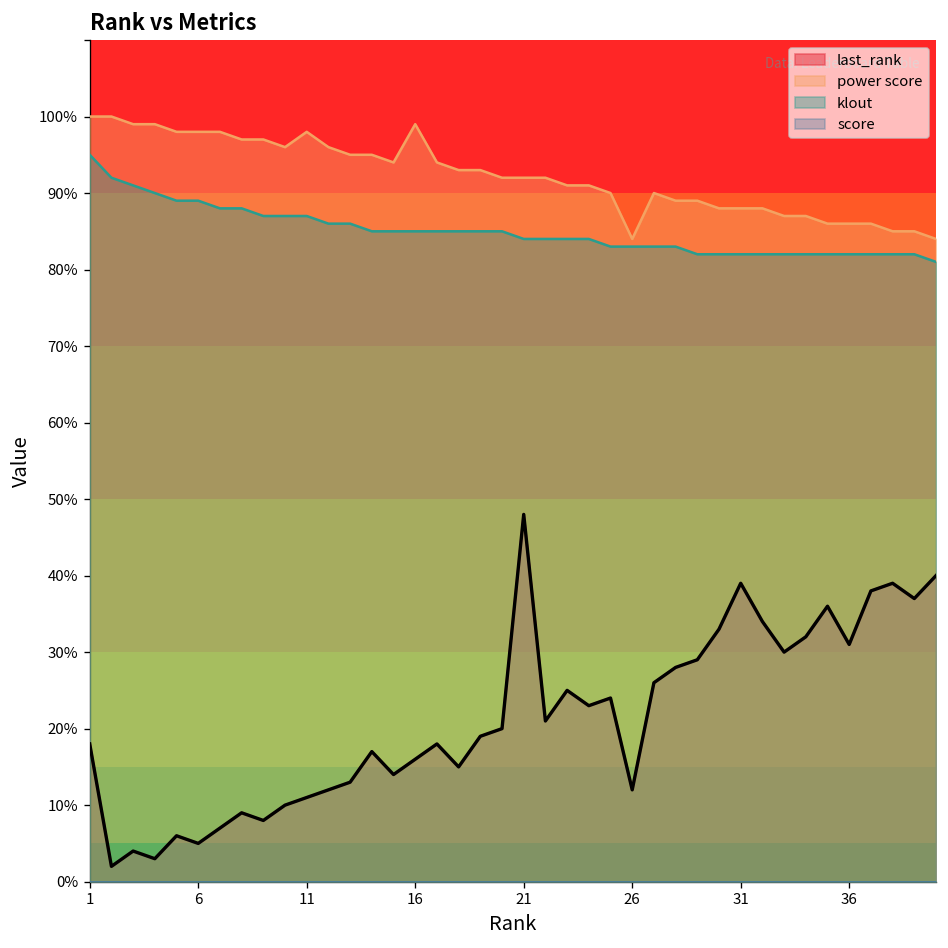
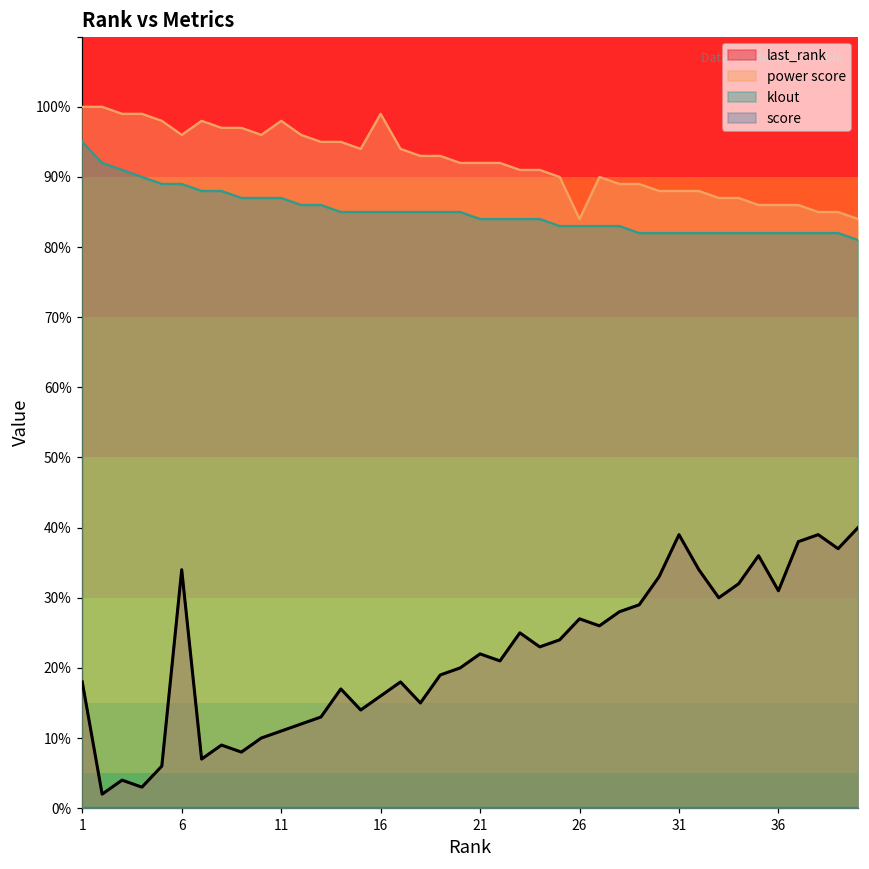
  {
    "last_rank": {
      "1": "18%",
-     "6": "5%",
+     "6": "34%",
      "11": "11%",
      "16": "16%",
-     "21": "48%",
-     "26": "12%",
+     "21": "22%",
+     "26": "27%",
      "31": "39%",
      "36": "31%"
    },
    "power score": {
      "1": "100%",
-     "6": "98%",
+     "6": "96%",
      "11": "98%",
      "16": "99%",
      "21": "92%",
      "26": "84%",
      "31": "88%",
      "36": "86%"
    }
  }
